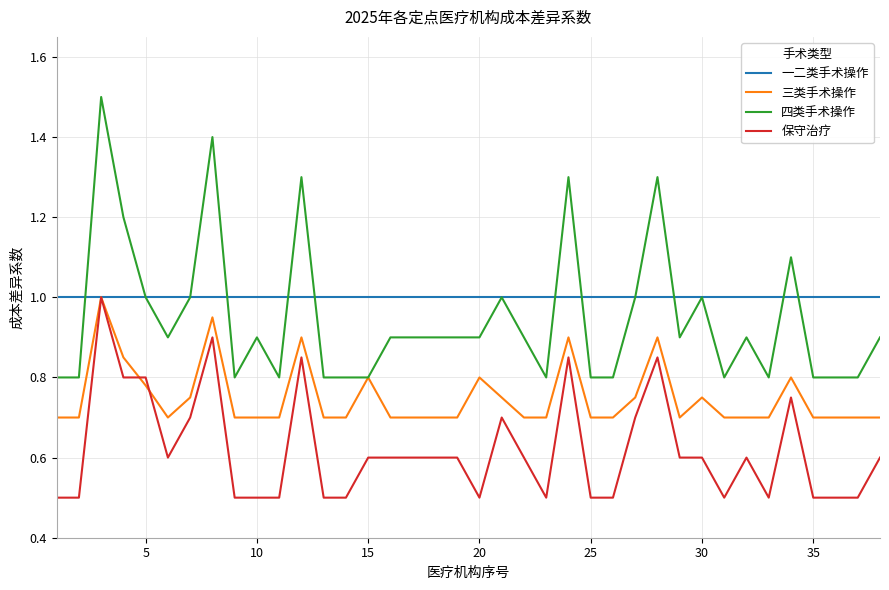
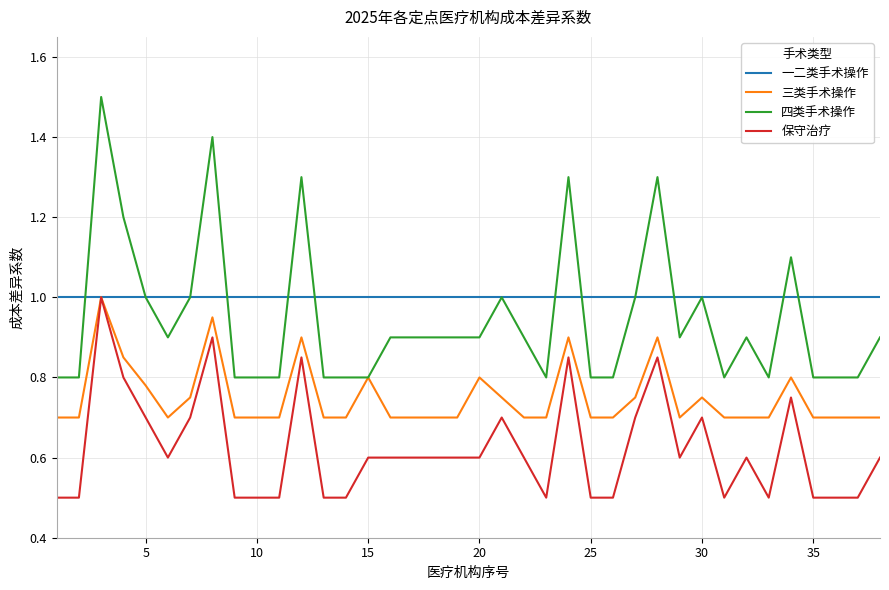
  {
    "一二类手术操作": {
      "10": 1.0,
      "15": 1.0,
      "20": 1.0,
      "25": 1.0,
      "35": 1.0
    },
    "三类手术操作": {
      "5": 0.78,
      "10": 0.7,
      "20": 0.8,
      "25": 0.7,
      "30": 0.75,
      "35": 0.7
    },
    "四类手术操作": {
-     "10": 0.9,
+     "10": 0.8,
      "20": 0.9,
      "25": 0.8,
      "35": 0.8
    },
    "保守治疗": {
-     "5": 0.8,
+     "5": 0.7,
      "10": 0.5,
      "15": 0.6,
-     "20": 0.5,
+     "20": 0.6,
      "25": 0.5,
-     "30": 0.6,
+     "30": 0.7,
      "35": 0.5
    }
  }
